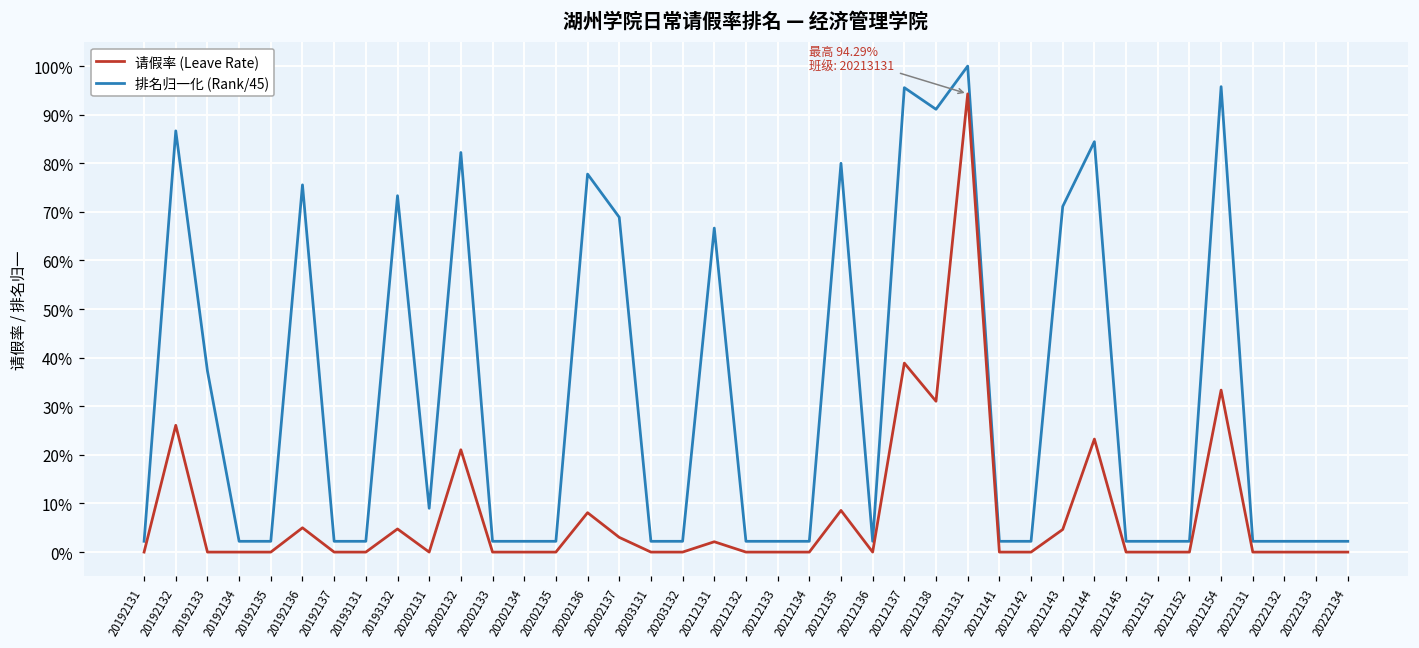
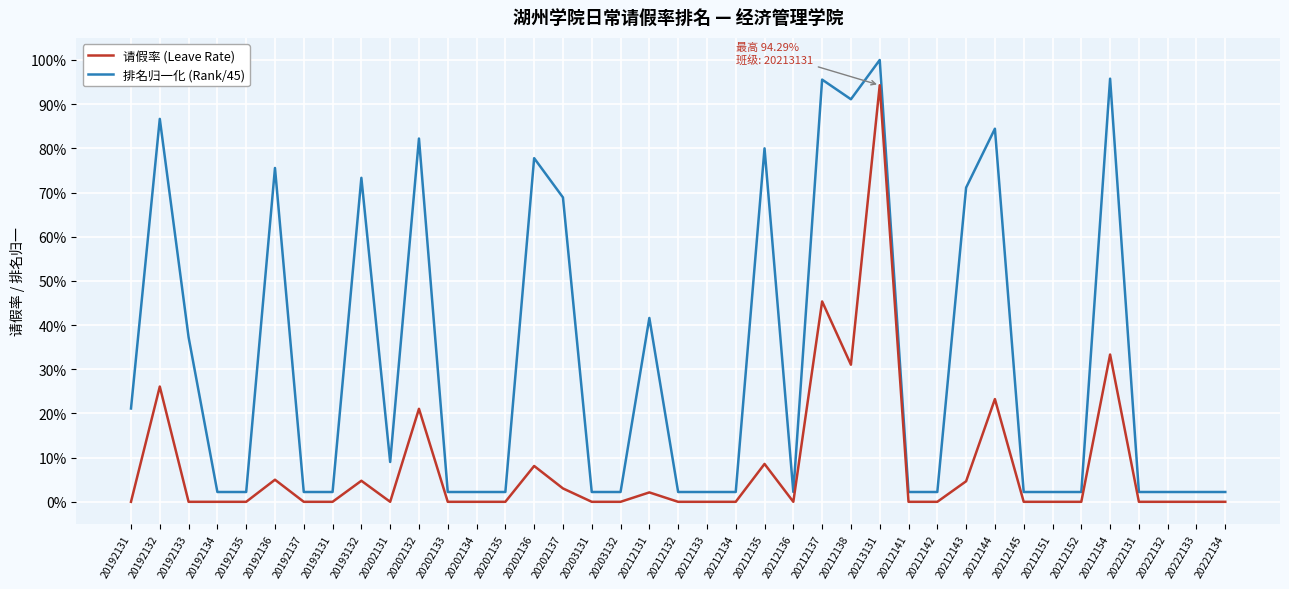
  {
    "请假率 (Leave Rate)": {
      "20192131": "0%",
      "20192132": "26%",
      "20192133": "0%",
      "20192134": "0%",
      "20192135": "0%",
      "20192136": "5%",
      "20192137": "0%",
      "20193131": "0%",
      "20193132": "5%",
      "20202131": "0%",
      "20202132": "21%",
      "20202133": "0%",
      "20202134": "0%",
      "20202135": "0%",
      "20202136": "8%",
      "20202137": "3%",
      "20203131": "0%",
      "20203132": "0%",
      "20212131": "2%",
      "20212132": "0%",
      "20212133": "0%",
      "20212134": "0%",
      "20212135": "9%",
      "20212136": "0%",
-     "20212137": "39%",
+     "20212137": "45%",
      "20212138": "31%",
      "20213131": "94%",
      "20212141": "0%",
      "20212142": "0%",
      "20212143": "5%",
      "20212144": "23%",
      "20212145": "0%",
      "20212151": "0%",
      "20212152": "0%",
      "20212154": "33%",
      "20222131": "0%",
      "20222132": "0%",
      "20222133": "0%",
      "20222134": "0%"
    },
    "排名归一化 (Rank/45)": {
-     "20192131": "2%",
+     "20192131": "21%",
      "20192132": "87%",
      "20192133": "37%",
      "20192134": "2%",
      "20192135": "2%",
      "20192136": "76%",
      "20192137": "2%",
      "20193131": "2%",
      "20193132": "73%",
      "20202131": "9%",
      "20202132": "82%",
      "20202133": "2%",
      "20202134": "2%",
      "20202135": "2%",
      "20202136": "78%",
      "20202137": "69%",
      "20203131": "2%",
      "20203132": "2%",
-     "20212131": "67%",
+     "20212131": "42%",
      "20212132": "2%",
      "20212133": "2%",
      "20212134": "2%",
      "20212135": "80%",
      "20212136": "2%",
      "20212138": "91%",
      "20213131": "100%",
      "20212141": "2%",
      "20212142": "2%",
      "20212143": "71%",
      "20212144": "84%",
      "20212145": "2%",
      "20212151": "2%",
      "20212152": "2%",
      "20212154": "96%",
      "20222131": "2%",
      "20222132": "2%",
      "20222133": "2%",
      "20222134": "2%"
    }
  }
